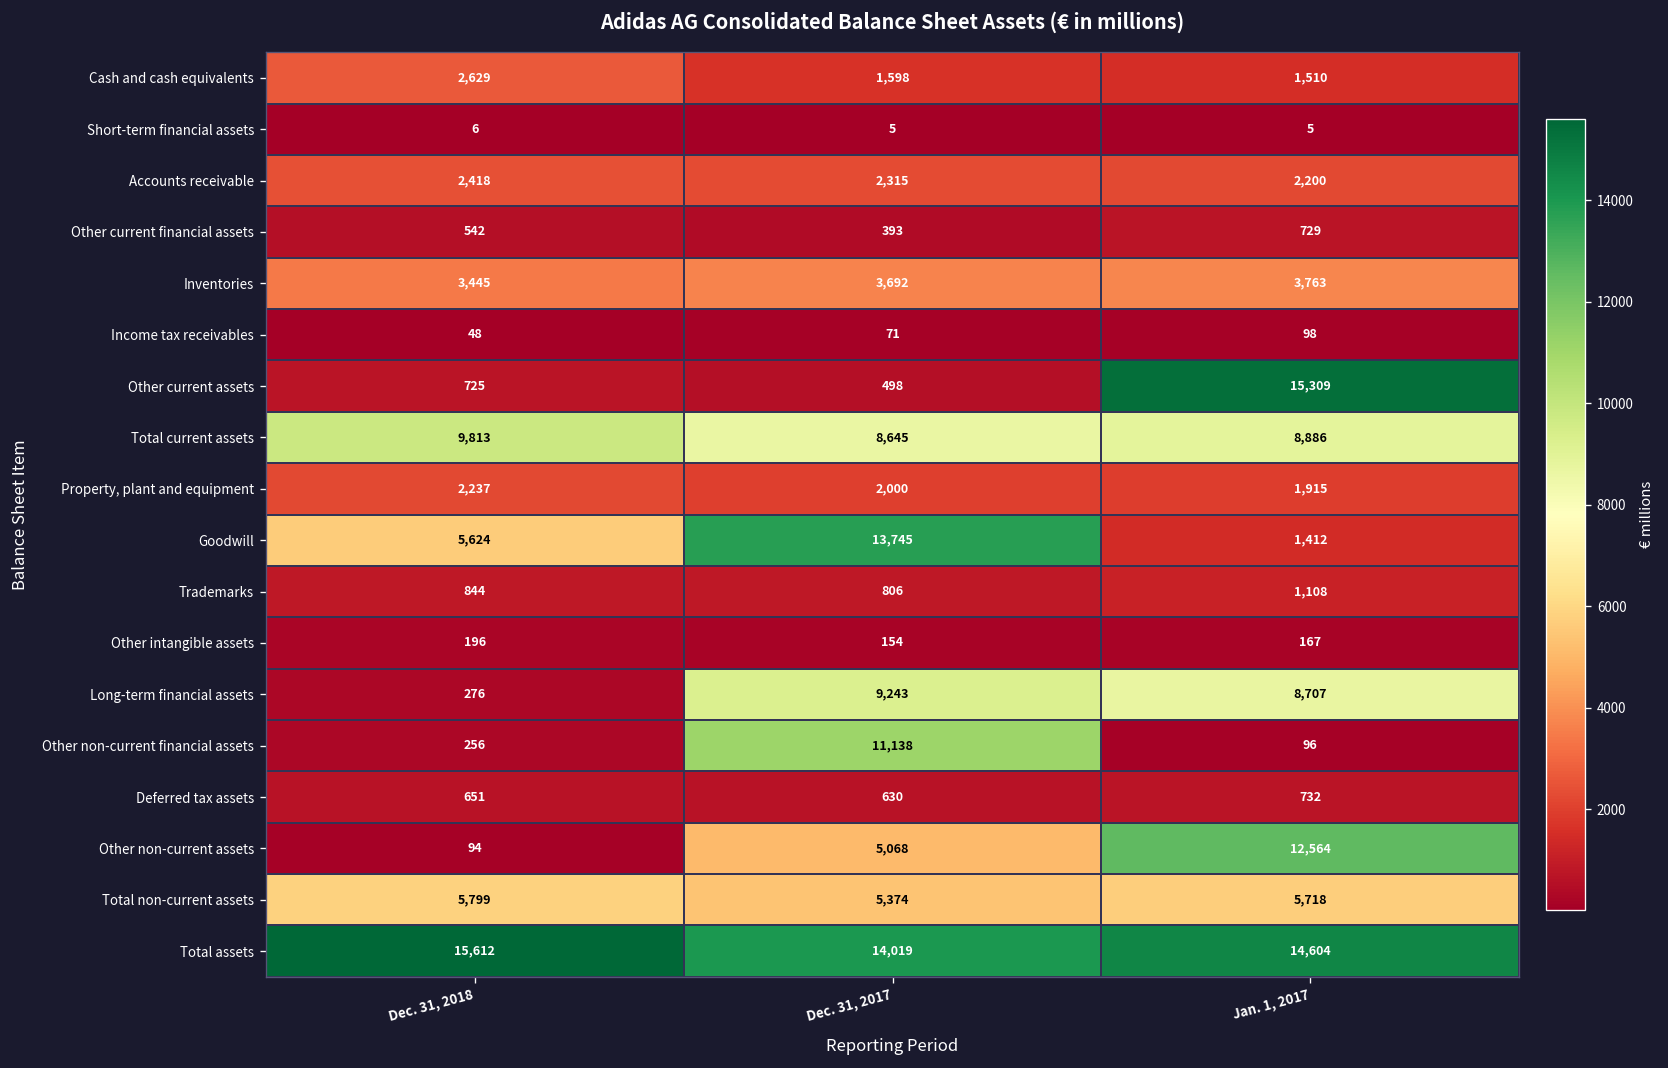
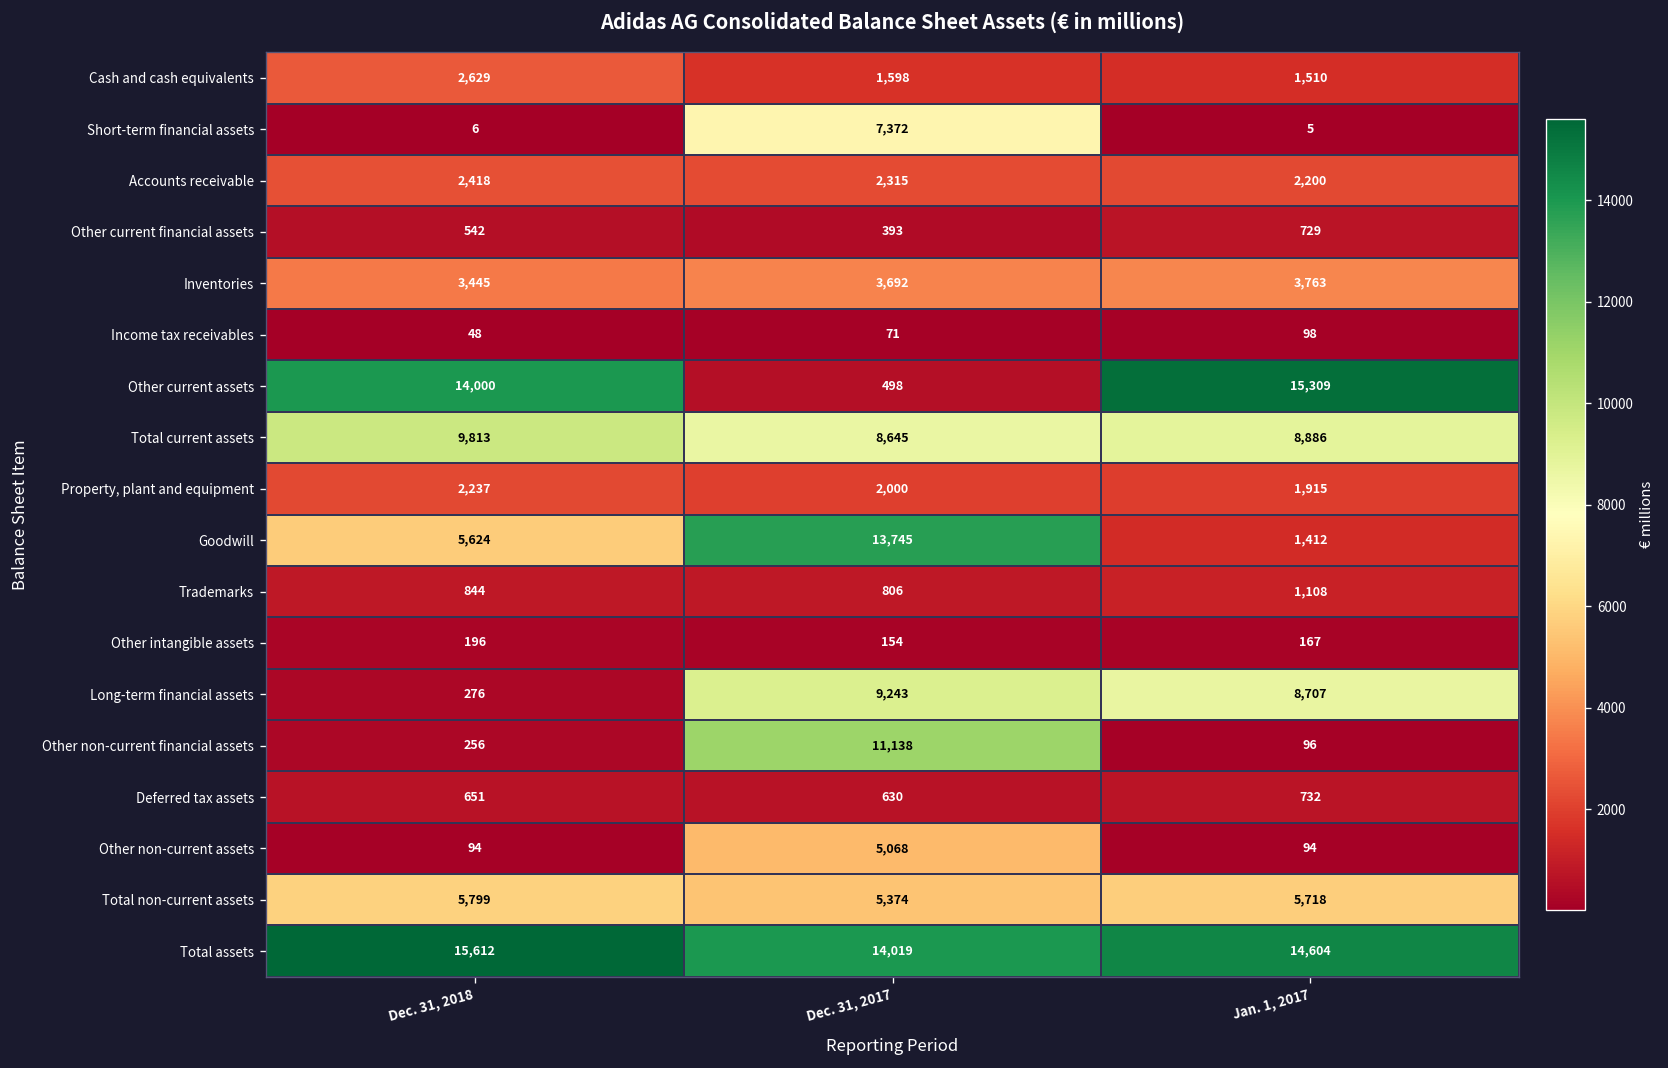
  {
    "Cash and cash equivalents": {
      "Dec. 31, 2018": "2,629",
      "Dec. 31, 2017": "1,598",
      "Jan. 1, 2017": "1,510"
    },
    "Short-term financial assets": {
      "Dec. 31, 2018": "6",
-     "Dec. 31, 2017": "5",
+     "Dec. 31, 2017": "7,372",
      "Jan. 1, 2017": "5"
    },
    "Accounts receivable": {
      "Dec. 31, 2018": "2,418",
      "Dec. 31, 2017": "2,315",
      "Jan. 1, 2017": "2,200"
    },
    "Other current financial assets": {
      "Dec. 31, 2018": "542",
      "Dec. 31, 2017": "393",
      "Jan. 1, 2017": "729"
    },
    "Inventories": {
      "Dec. 31, 2018": "3,445",
      "Dec. 31, 2017": "3,692",
      "Jan. 1, 2017": "3,763"
    },
    "Income tax receivables": {
      "Dec. 31, 2018": "48",
      "Dec. 31, 2017": "71",
      "Jan. 1, 2017": "98"
    },
    "Other current assets": {
-     "Dec. 31, 2018": "725",
+     "Dec. 31, 2018": "14,000",
      "Dec. 31, 2017": "498",
      "Jan. 1, 2017": "15,309"
    },
    "Total current assets": {
      "Dec. 31, 2018": "9,813",
      "Dec. 31, 2017": "8,645",
      "Jan. 1, 2017": "8,886"
    },
    "Property, plant and equipment": {
      "Dec. 31, 2018": "2,237",
      "Dec. 31, 2017": "2,000",
      "Jan. 1, 2017": "1,915"
    },
    "Goodwill": {
      "Dec. 31, 2018": "5,624",
      "Dec. 31, 2017": "13,745",
      "Jan. 1, 2017": "1,412"
    },
    "Trademarks": {
      "Dec. 31, 2018": "844",
      "Dec. 31, 2017": "806",
      "Jan. 1, 2017": "1,108"
    },
    "Other intangible assets": {
      "Dec. 31, 2018": "196",
      "Dec. 31, 2017": "154",
      "Jan. 1, 2017": "167"
    },
    "Long-term financial assets": {
      "Dec. 31, 2018": "276",
      "Dec. 31, 2017": "9,243",
      "Jan. 1, 2017": "8,707"
    },
    "Other non-current financial assets": {
      "Dec. 31, 2018": "256",
      "Dec. 31, 2017": "11,138",
      "Jan. 1, 2017": "96"
    },
    "Deferred tax assets": {
      "Dec. 31, 2018": "651",
      "Dec. 31, 2017": "630",
      "Jan. 1, 2017": "732"
    },
    "Other non-current assets": {
      "Dec. 31, 2018": "94",
      "Dec. 31, 2017": "5,068",
-     "Jan. 1, 2017": "12,564"
+     "Jan. 1, 2017": "94"
    },
    "Total non-current assets": {
      "Dec. 31, 2018": "5,799",
      "Dec. 31, 2017": "5,374",
      "Jan. 1, 2017": "5,718"
    },
    "Total assets": {
      "Dec. 31, 2018": "15,612",
      "Dec. 31, 2017": "14,019",
      "Jan. 1, 2017": "14,604"
    }
  }
